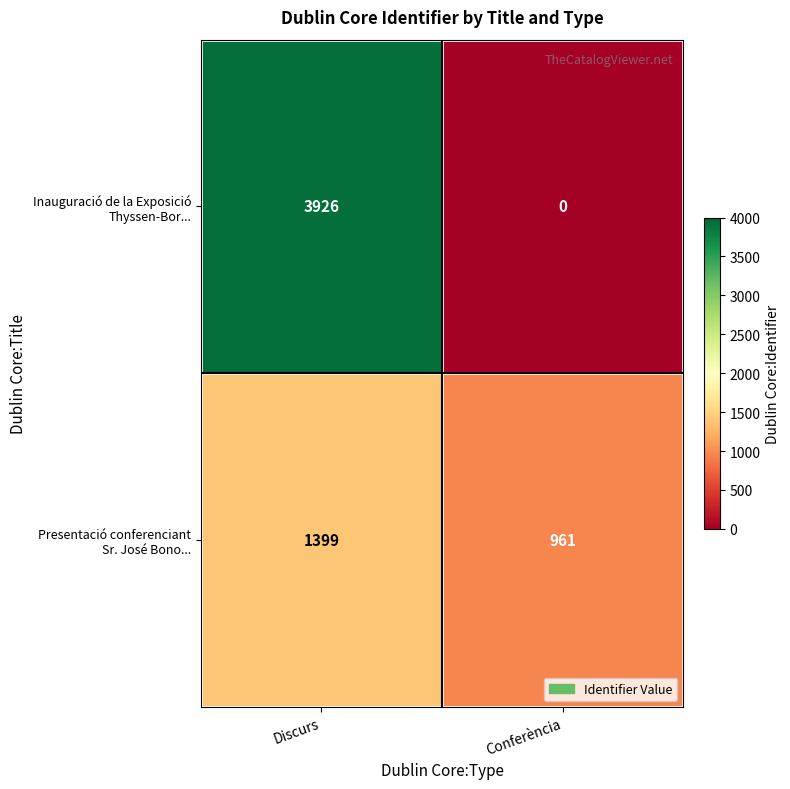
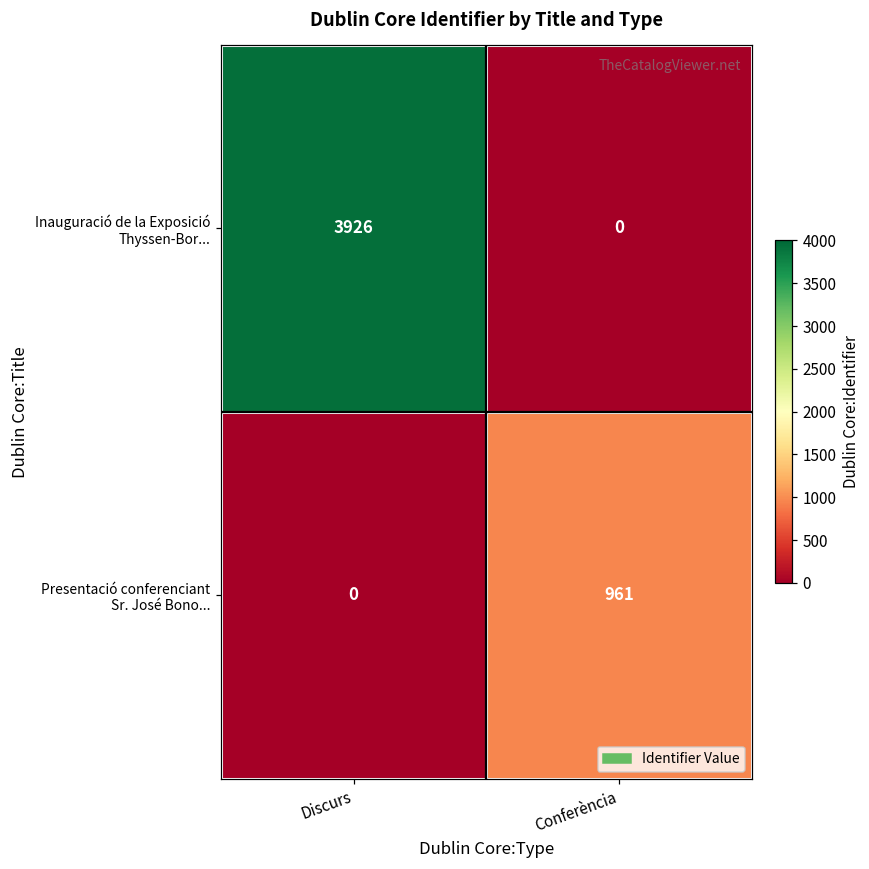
  {
    "Inauguració de la Exposició Thyssen-Bor...": {
      "Discurs": 3926
    },
    "Presentació conferenciant Sr. José Bono...": {
-     "Discurs": 1399,
+     "Discurs": 0,
      "Conferència": 961
    }
  }
